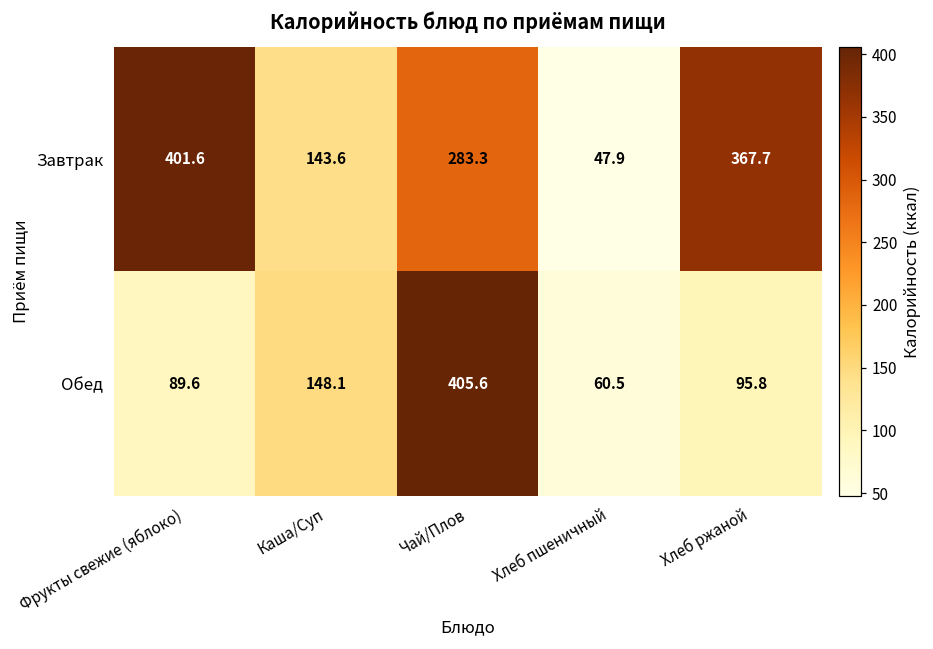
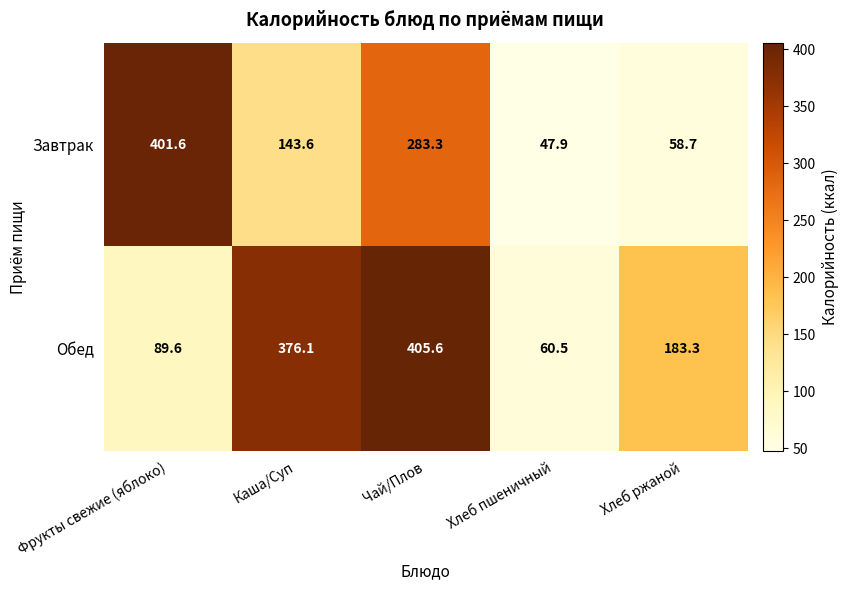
  {
    "Завтрак": {
      "Фрукты свежие (яблоко)": 401.6,
      "Каша/Суп": 143.6,
      "Чай/Плов": 283.3,
      "Хлеб пшеничный": 47.9,
-     "Хлеб ржаной": 367.7
+     "Хлеб ржаной": 58.7
    },
    "Обед": {
      "Фрукты свежие (яблоко)": 89.6,
-     "Каша/Суп": 148.1,
+     "Каша/Суп": 376.1,
      "Чай/Плов": 405.6,
      "Хлеб пшеничный": 60.5,
-     "Хлеб ржаной": 95.8
+     "Хлеб ржаной": 183.3
    }
  }
